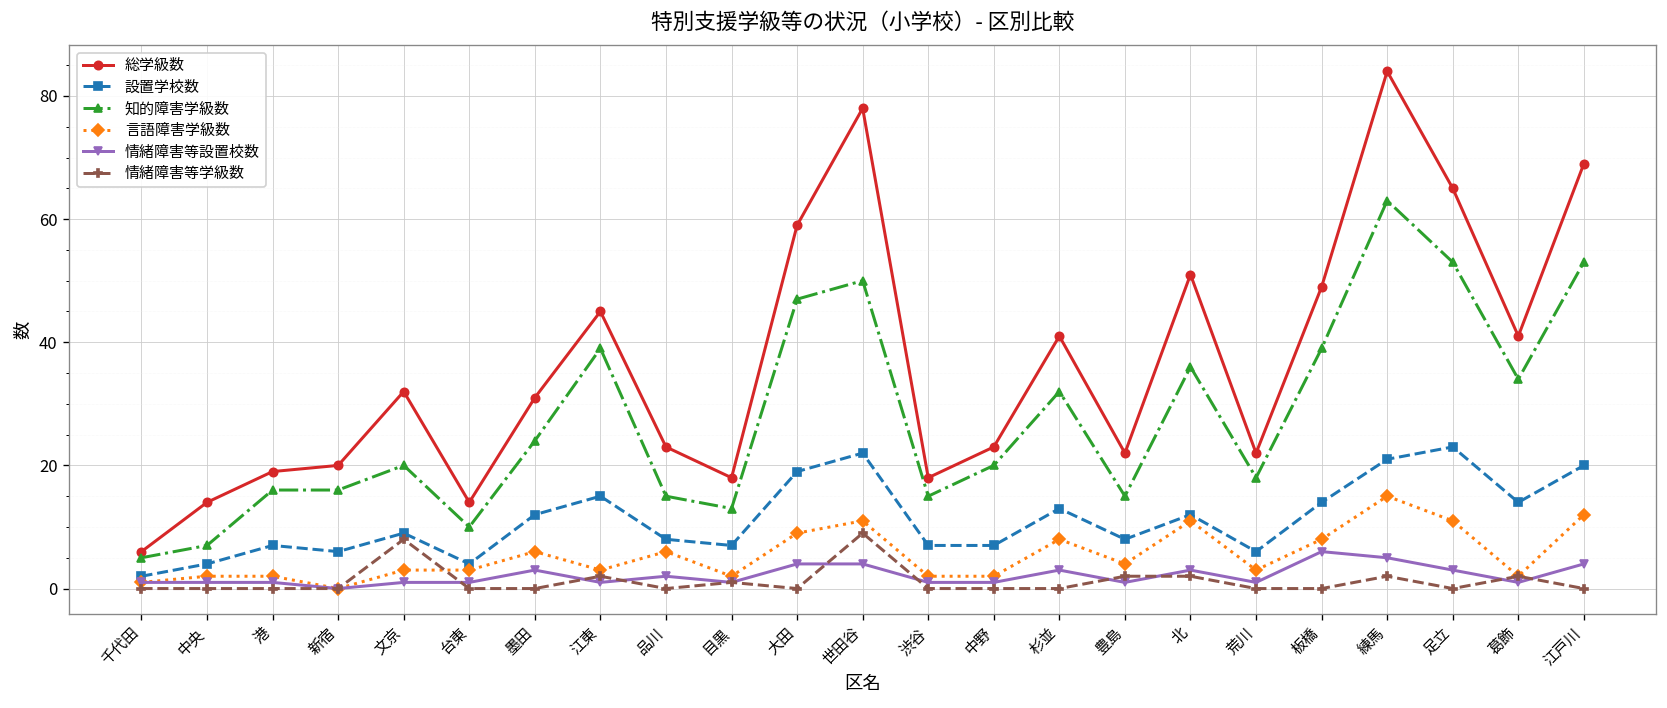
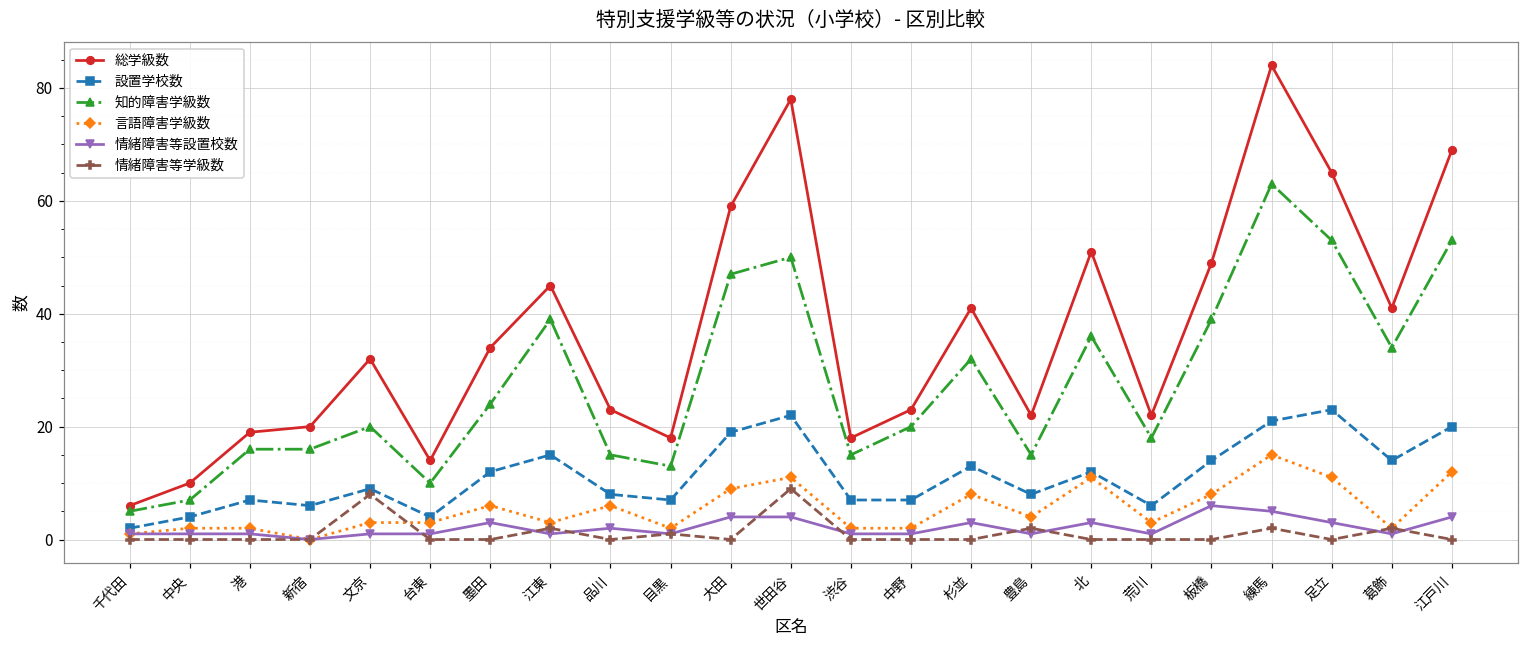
  {
    "総学級数": {
      "千代田": 6,
-     "中央": 14,
+     "中央": 10,
      "港": 19,
      "新宿": 20,
      "文京": 32,
      "台東": 14,
-     "墨田": 31,
+     "墨田": 34,
      "江東": 45,
      "品川": 23,
      "目黒": 18,
      "大田": 59,
      "世田谷": 78,
      "渋谷": 18,
      "中野": 23,
      "杉並": 41,
      "豊島": 22,
      "北": 51,
      "荒川": 22,
      "板橋": 49,
      "練馬": 84,
      "足立": 65,
      "葛飾": 41,
      "江戸川": 69
    },
    "設置学校数": {
      "千代田": 2,
      "中央": 4,
      "港": 7,
      "新宿": 6,
      "文京": 9,
      "台東": 4,
      "墨田": 12,
      "江東": 15,
      "品川": 8,
      "目黒": 7,
      "大田": 19,
      "世田谷": 22,
      "渋谷": 7,
      "中野": 7,
      "杉並": 13,
      "豊島": 8,
      "北": 12,
      "荒川": 6,
      "板橋": 14,
      "練馬": 21,
      "足立": 23,
      "葛飾": 14,
      "江戸川": 20
    },
    "知的障害学級数": {
      "千代田": 5,
      "中央": 7,
      "港": 16,
      "新宿": 16,
      "文京": 20,
      "台東": 10,
      "墨田": 24,
      "江東": 39,
      "品川": 15,
      "目黒": 13,
      "大田": 47,
      "世田谷": 50,
      "渋谷": 15,
      "中野": 20,
      "杉並": 32,
      "豊島": 15,
      "北": 36,
      "荒川": 18,
      "板橋": 39,
      "練馬": 63,
      "足立": 53,
      "葛飾": 34,
      "江戸川": 53
    },
    "言語障害学級数": {
      "中央": 2,
      "港": 2,
      "文京": 3,
      "台東": 3,
      "墨田": 6,
      "江東": 3,
      "品川": 6,
      "目黒": 2,
      "大田": 9,
      "世田谷": 11,
      "渋谷": 2,
      "中野": 2,
      "杉並": 8,
      "豊島": 4,
      "北": 11,
      "荒川": 3,
      "板橋": 8,
      "練馬": 15,
      "足立": 11,
      "江戸川": 12
    },
    "情緒障害等設置校数": {
      "中央": 1,
      "港": 1,
      "文京": 1,
      "台東": 1,
      "墨田": 3,
      "江東": 1,
      "品川": 2,
      "大田": 4,
      "世田谷": 4,
      "渋谷": 1,
      "中野": 1,
      "杉並": 3,
      "豊島": 1,
      "北": 3,
      "荒川": 1,
      "板橋": 6,
      "練馬": 5,
      "足立": 3,
      "葛飾": 1,
      "江戸川": 4
    },
    "情緒障害等学級数": {
      "千代田": 0,
      "中央": 0,
      "港": 0,
      "文京": 8,
      "台東": 0,
      "墨田": 0,
      "江東": 2,
      "品川": 0,
      "大田": 0,
      "世田谷": 9,
      "渋谷": 0,
      "中野": 0,
      "杉並": 0,
      "豊島": 2,
-     "北": 2,
+     "北": 0,
      "荒川": 0,
      "板橋": 0,
      "練馬": 2,
      "足立": 0,
      "江戸川": 0
    }
  }
